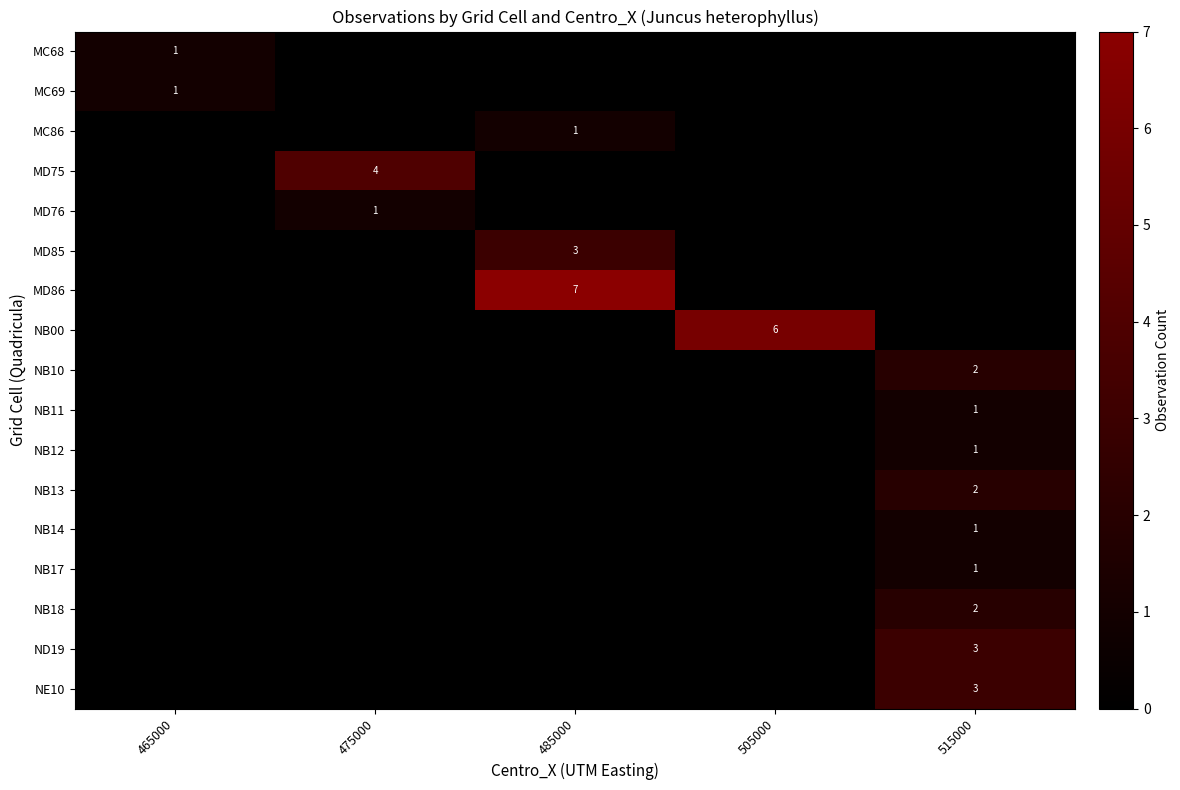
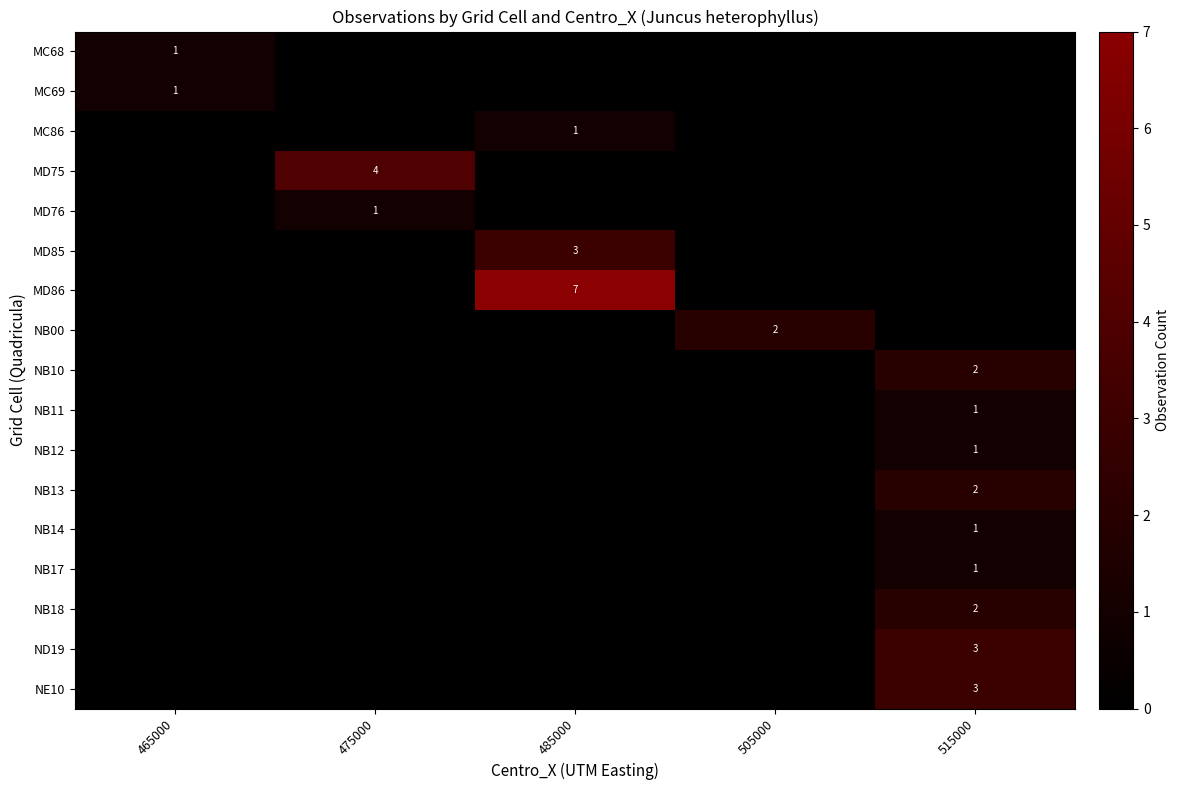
  {
    "MC68": {
      "465000": 1
    },
    "MC69": {
      "465000": 1
    },
    "MC86": {
      "485000": 1
    },
    "MD75": {
      "475000": 4
    },
    "MD76": {
      "475000": 1
    },
    "MD85": {
      "485000": 3
    },
    "MD86": {
      "485000": 7
    },
    "NB00": {
-     "505000": 6
+     "505000": 2
    },
    "NB10": {
      "515000": 2
    },
    "NB11": {
      "515000": 1
    },
    "NB12": {
      "515000": 1
    },
    "NB13": {
      "515000": 2
    },
    "NB14": {
      "515000": 1
    },
    "NB17": {
      "515000": 1
    },
    "NB18": {
      "515000": 2
    },
    "ND19": {
      "515000": 3
    },
    "NE10": {
      "515000": 3
    }
  }
